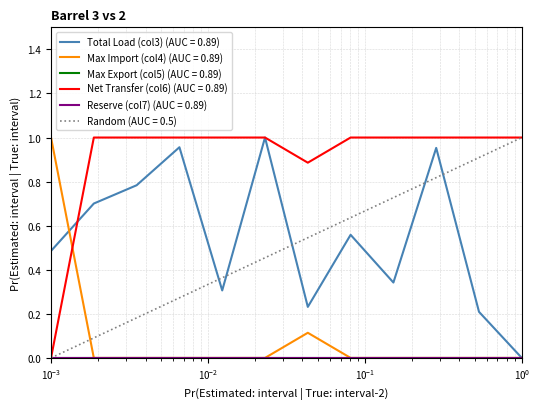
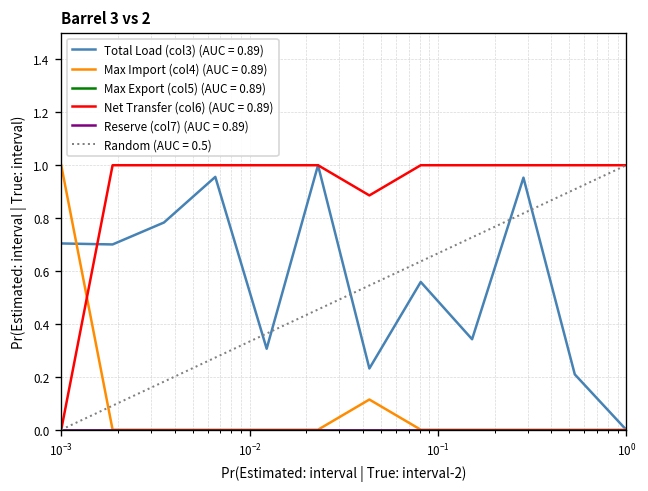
  {
    "Total Load (col3) (AUC = 0.89)": {
-     "10^-3": 0.49
+     "10^-3": 0.70
    },
    "Max Import (col4) (AUC = 0.89)": {
      "10^-3": 1.00
    }
  }
